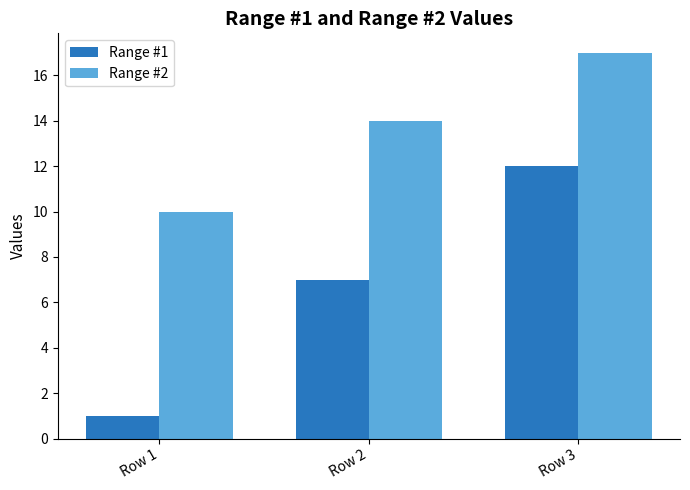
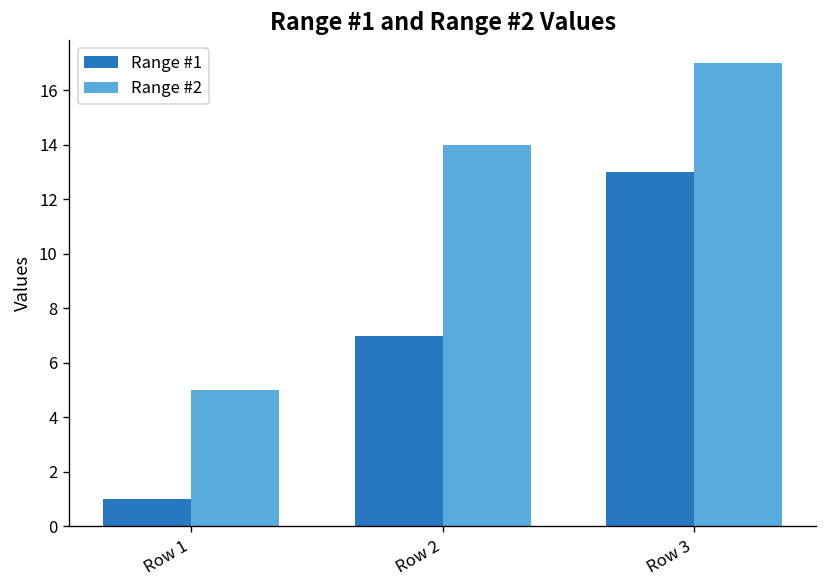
  {
    "Range #1": {
      "Row 1": 1,
      "Row 2": 7,
-     "Row 3": 12
+     "Row 3": 13
    },
    "Range #2": {
-     "Row 1": 10,
+     "Row 1": 5,
      "Row 2": 14,
      "Row 3": 17
    }
  }
